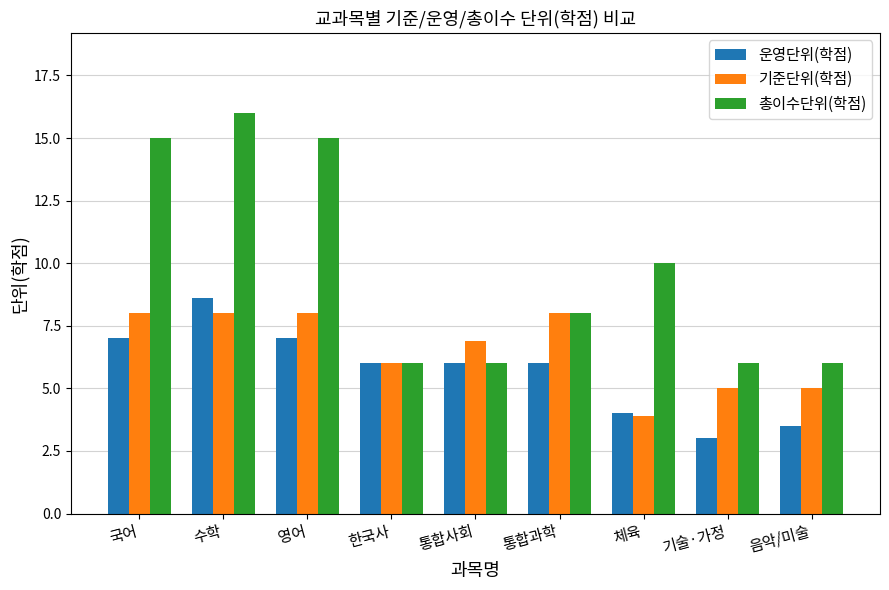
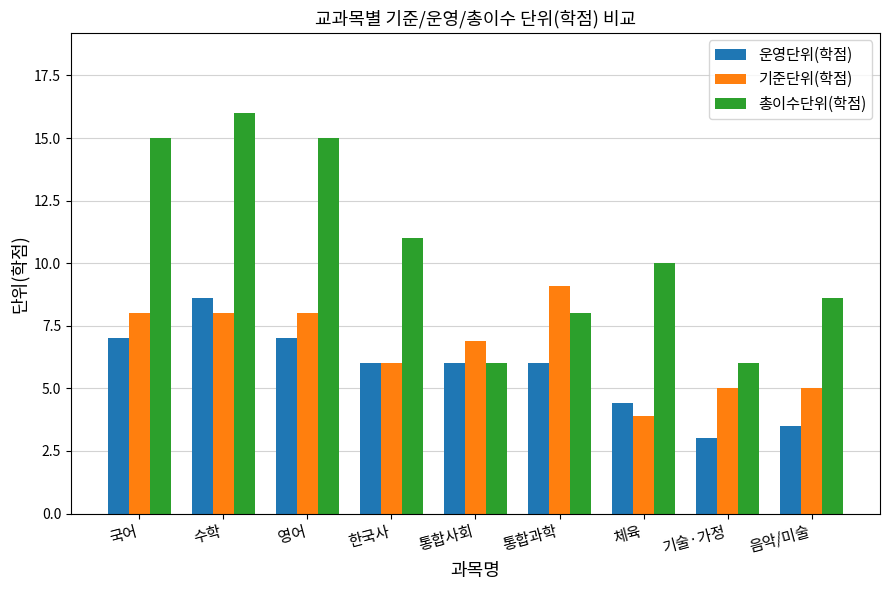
  {
    "운영단위(학점)": {
      "국어": 7.0,
      "수학": 8.6,
      "영어": 7.0,
      "한국사": 6.0,
      "통합사회": 6.0,
      "통합과학": 6.0,
-     "체육": 4.0,
+     "체육": 4.4,
      "기술·가정": 3.0,
      "음악/미술": 3.5
    },
    "기준단위(학점)": {
      "국어": 8.0,
      "수학": 8.0,
      "영어": 8.0,
      "한국사": 6.0,
      "통합사회": 6.9,
-     "통합과학": 8.0,
+     "통합과학": 9.1,
      "체육": 3.9,
      "기술·가정": 5.0,
      "음악/미술": 5.0
    },
    "총이수단위(학점)": {
      "국어": 15.0,
      "수학": 16.0,
      "영어": 15.0,
-     "한국사": 6,
+     "한국사": 11,
      "통합사회": 6.0,
      "통합과학": 8.0,
      "체육": 10.0,
      "기술·가정": 6.0,
-     "음악/미술": 6.0
+     "음악/미술": 8.6
    }
  }
